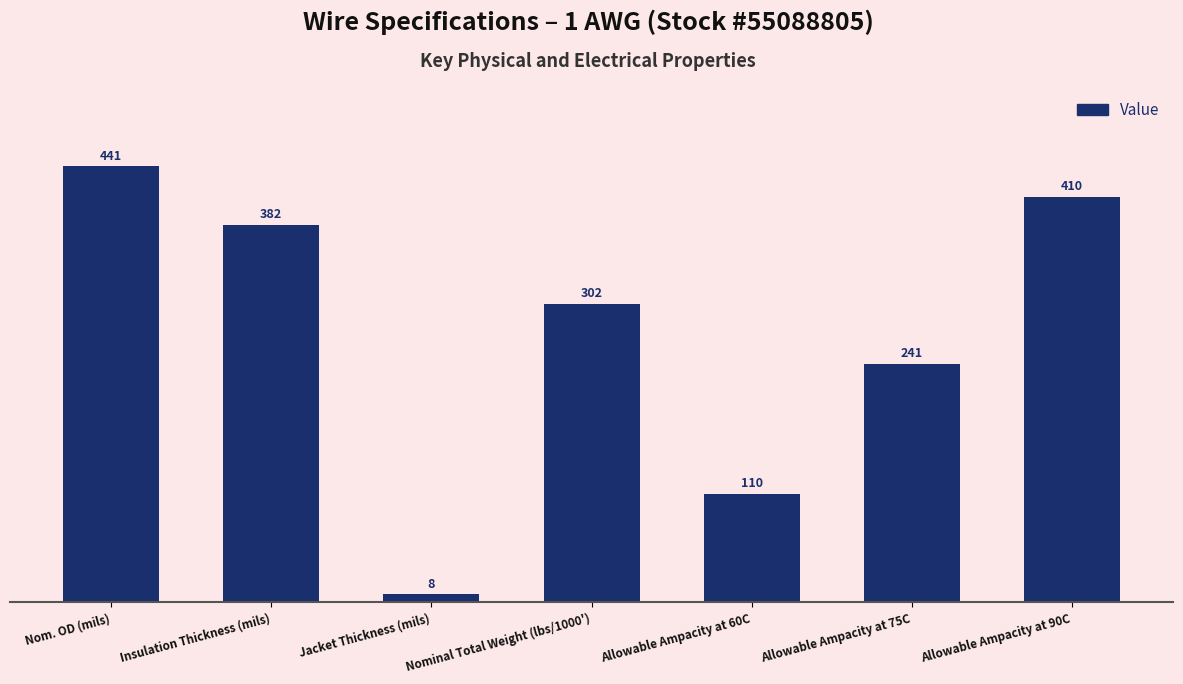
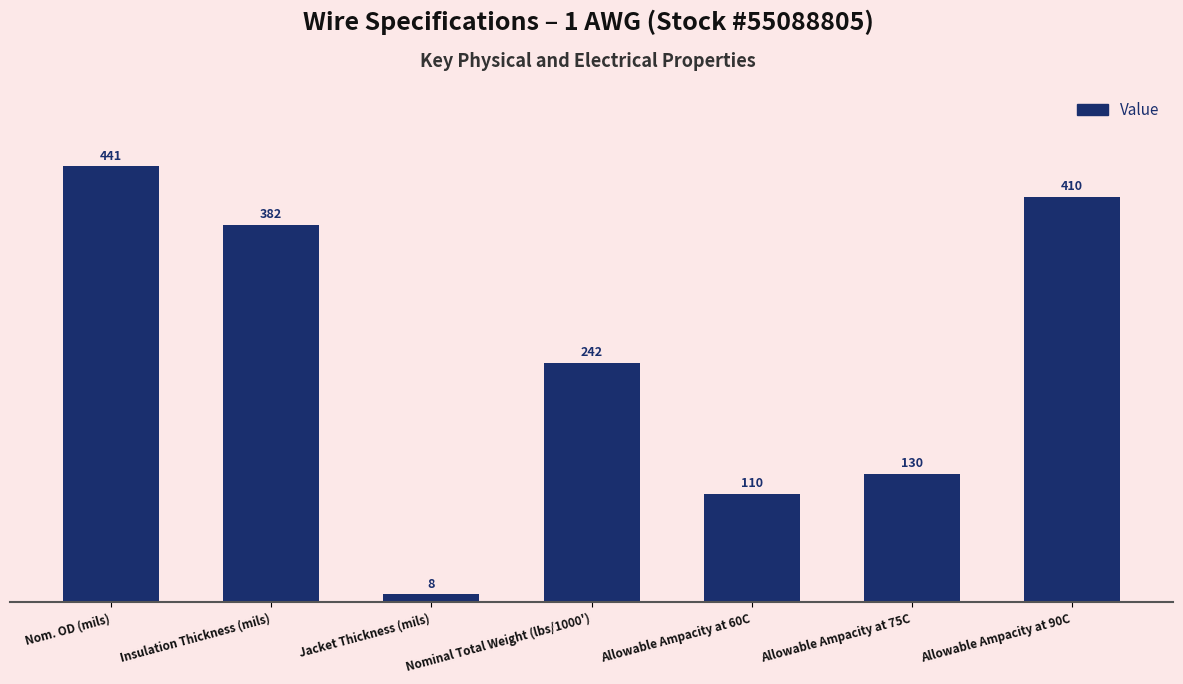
  {
    "Nom. OD (mils)": 441,
    "Insulation Thickness (mils)": 382,
    "Jacket Thickness (mils)": 8,
-   "Nominal Total Weight (lbs/1000')": 302,
+   "Nominal Total Weight (lbs/1000')": 242,
    "Allowable Ampacity at 60C": 110,
-   "Allowable Ampacity at 75C": 241,
+   "Allowable Ampacity at 75C": 130,
    "Allowable Ampacity at 90C": 410
  }
